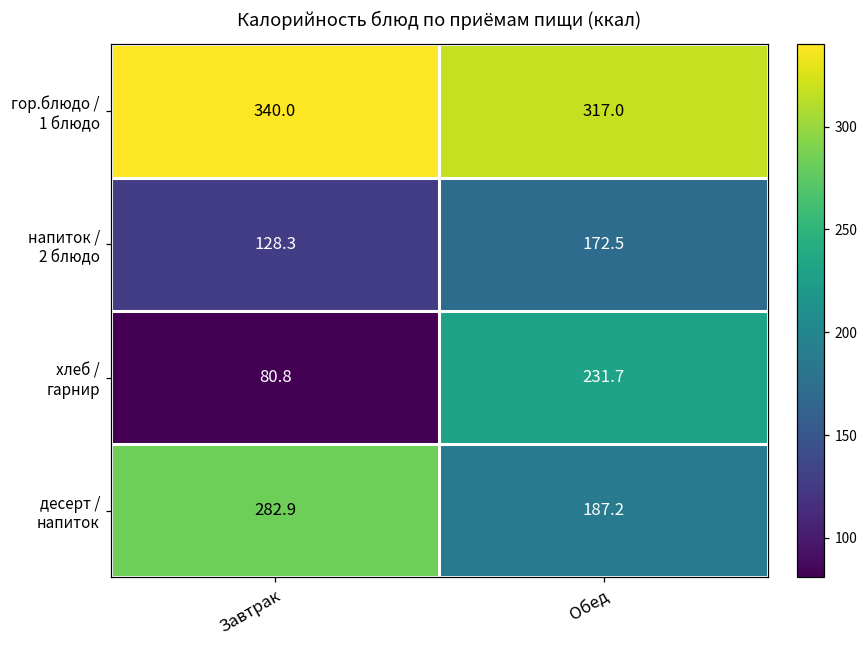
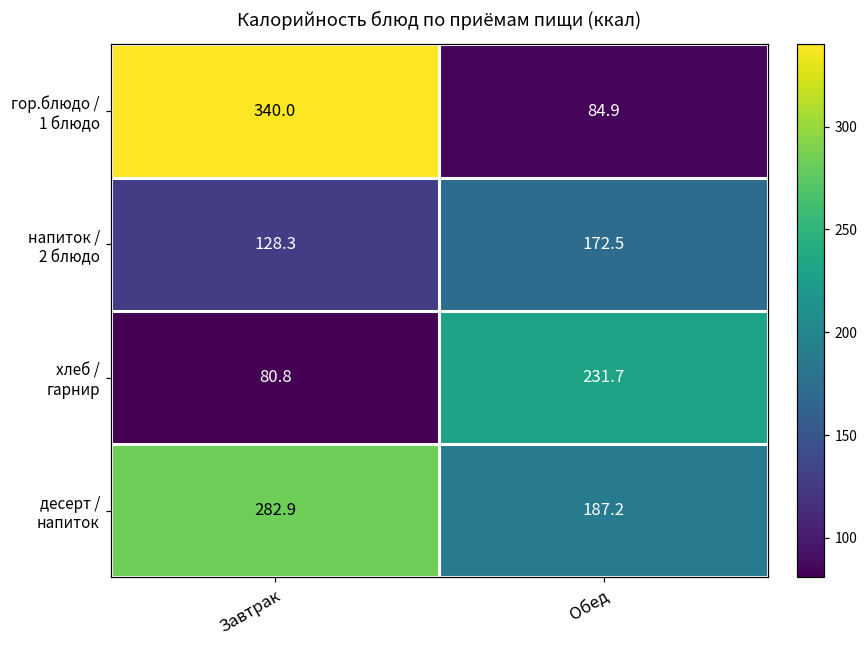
  {
    "гор.блюдо / 1 блюдо": {
      "Завтрак": 340.0,
-     "Обед": 317.0
+     "Обед": 84.9
    },
    "напиток / 2 блюдо": {
      "Завтрак": 128.3,
      "Обед": 172.5
    },
    "хлеб / гарнир": {
      "Завтрак": 80.8,
      "Обед": 231.7
    },
    "десерт / напиток": {
      "Завтрак": 282.9,
      "Обед": 187.2
    }
  }
